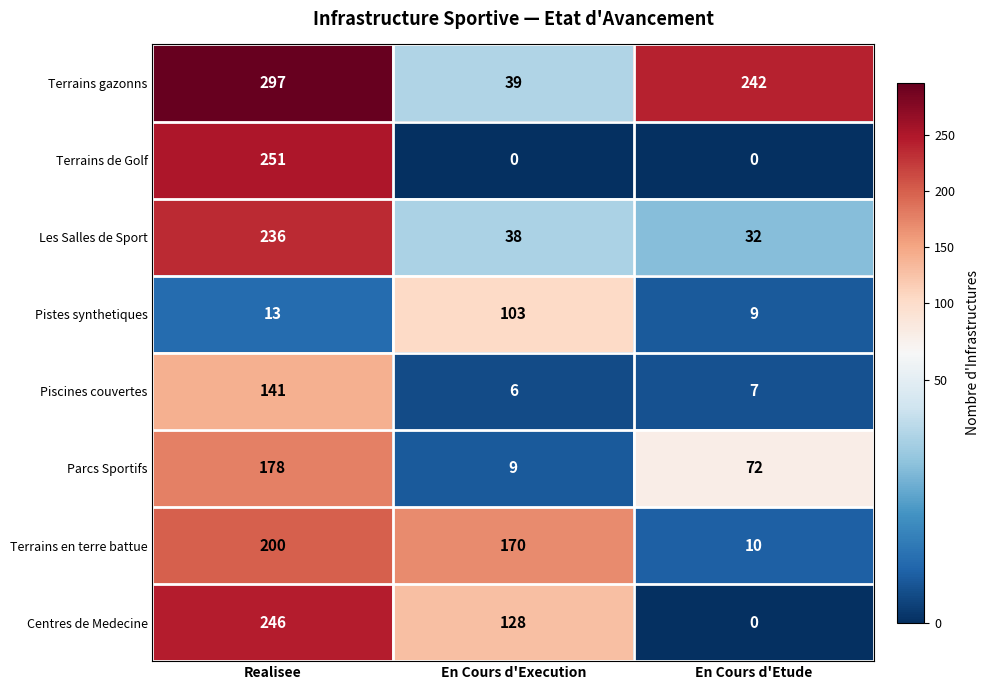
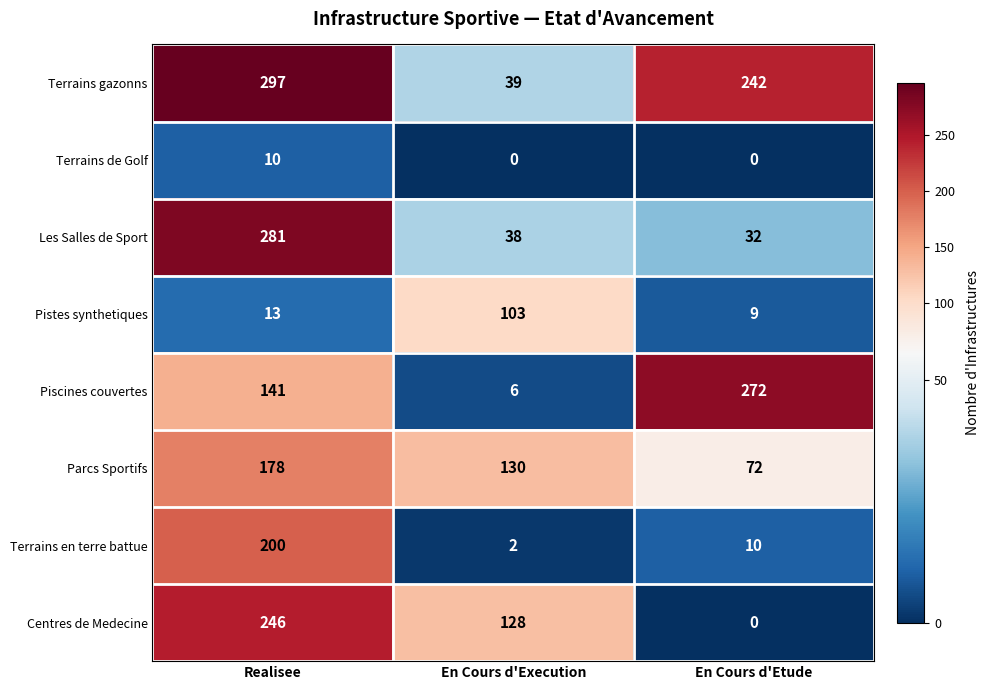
  {
    "Terrains gazonns": {
      "Realisee": 297,
      "En Cours d'Execution": 39,
      "En Cours d'Etude": 242
    },
    "Terrains de Golf": {
-     "Realisee": 251,
+     "Realisee": 10,
      "En Cours d'Execution": 0,
      "En Cours d'Etude": 0
    },
    "Les Salles de Sport": {
-     "Realisee": 236,
+     "Realisee": 281,
      "En Cours d'Execution": 38,
      "En Cours d'Etude": 32
    },
    "Pistes synthetiques": {
      "Realisee": 13,
      "En Cours d'Execution": 103,
      "En Cours d'Etude": 9
    },
    "Piscines couvertes": {
      "Realisee": 141,
      "En Cours d'Execution": 6,
-     "En Cours d'Etude": 7
+     "En Cours d'Etude": 272
    },
    "Parcs Sportifs": {
      "Realisee": 178,
-     "En Cours d'Execution": 9,
+     "En Cours d'Execution": 130,
      "En Cours d'Etude": 72
    },
    "Terrains en terre battue": {
      "Realisee": 200,
-     "En Cours d'Execution": 170,
+     "En Cours d'Execution": 2,
      "En Cours d'Etude": 10
    },
    "Centres de Medecine": {
      "Realisee": 246,
      "En Cours d'Execution": 128,
      "En Cours d'Etude": 0
    }
  }
